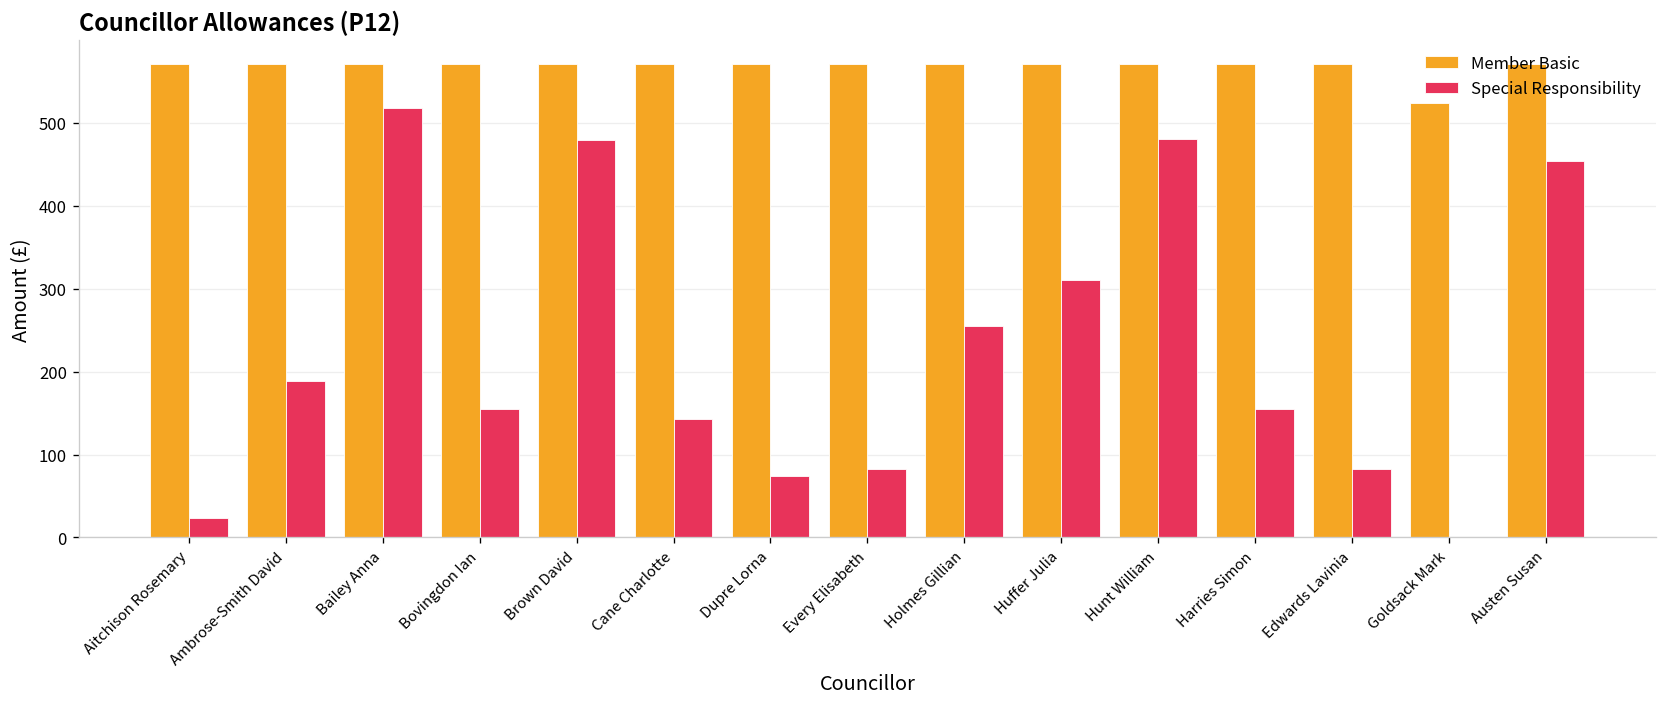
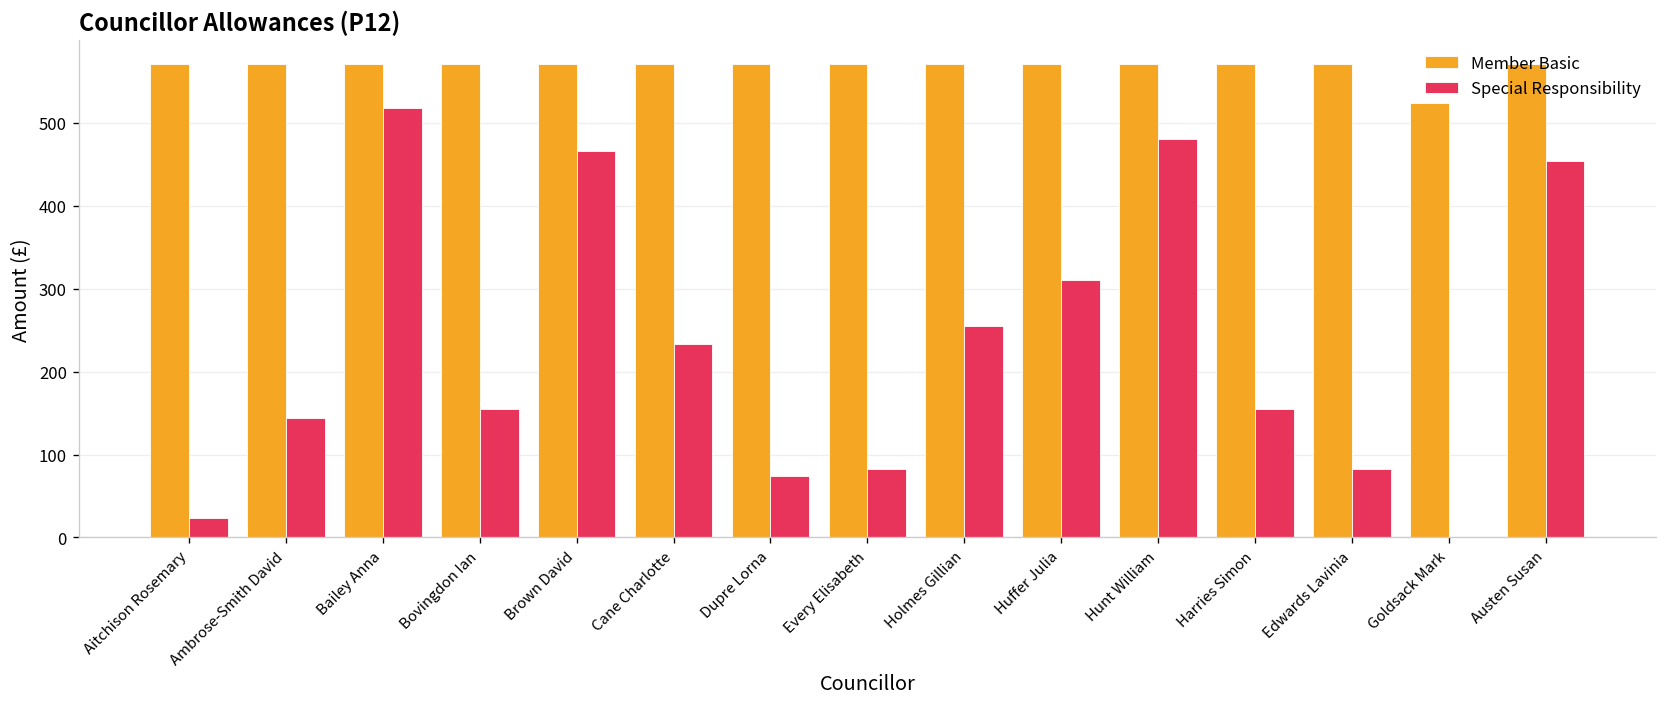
  {
    "Member Basic": {
      "Aitchison Rosemary": 570,
      "Ambrose-Smith David": 570,
      "Bailey Anna": 570,
      "Bovingdon Ian": 570,
      "Brown David": 570,
      "Cane Charlotte": 570,
      "Dupre Lorna": 570,
      "Every Elisabeth": 570,
      "Holmes Gillian": 570,
      "Huffer Julia": 570,
      "Hunt William": 570,
      "Harries Simon": 570,
      "Edwards Lavinia": 570,
      "Goldsack Mark": 520,
      "Austen Susan": 570
    },
    "Special Responsibility": {
      "Aitchison Rosemary": 20,
-     "Ambrose-Smith David": 190,
+     "Ambrose-Smith David": 140,
      "Bailey Anna": 520,
      "Bovingdon Ian": 160,
-     "Brown David": 480,
-     "Cane Charlotte": 140,
+     "Brown David": 470,
+     "Cane Charlotte": 230,
      "Dupre Lorna": 70,
      "Every Elisabeth": 80,
      "Holmes Gillian": 250,
      "Huffer Julia": 310,
      "Hunt William": 480,
      "Harries Simon": 160,
      "Edwards Lavinia": 80,
      "Goldsack Mark": 0,
      "Austen Susan": 450
    }
  }
